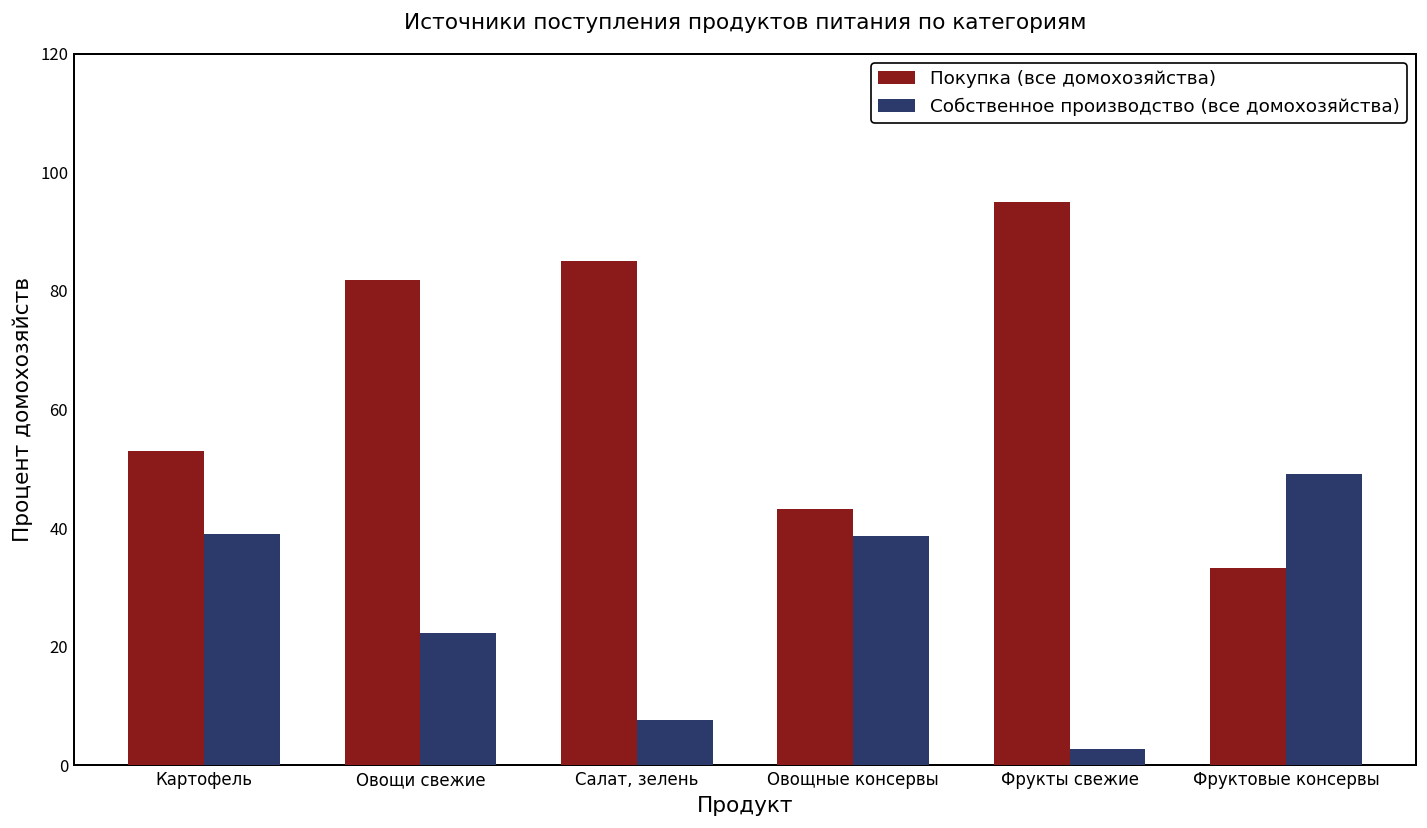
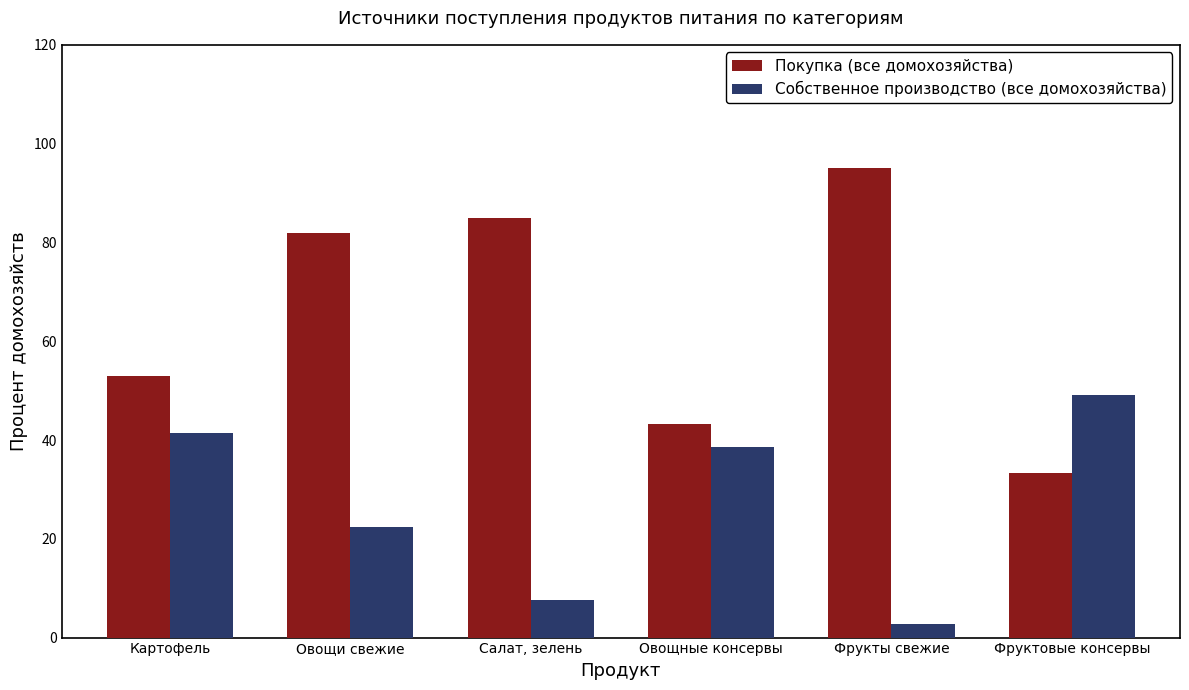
  {
    "Покупка (все домохозяйства)": {
      "Картофель": 53,
      "Овощи свежие": 82,
      "Салат, зелень": 85,
      "Овощные консервы": 43,
      "Фрукты свежие": 95,
      "Фруктовые консервы": 33
    },
    "Собственное производство (все домохозяйства)": {
-     "Картофель": 39,
+     "Картофель": 41,
      "Овощи свежие": 22,
      "Салат, зелень": 8,
      "Овощные консервы": 39,
      "Фрукты свежие": 3,
      "Фруктовые консервы": 49
    }
  }
